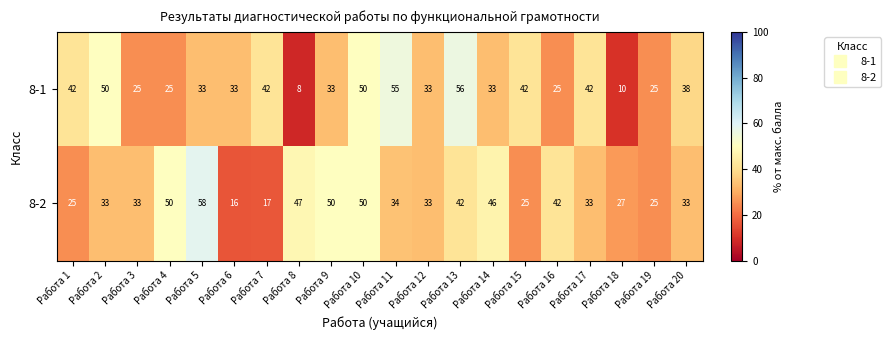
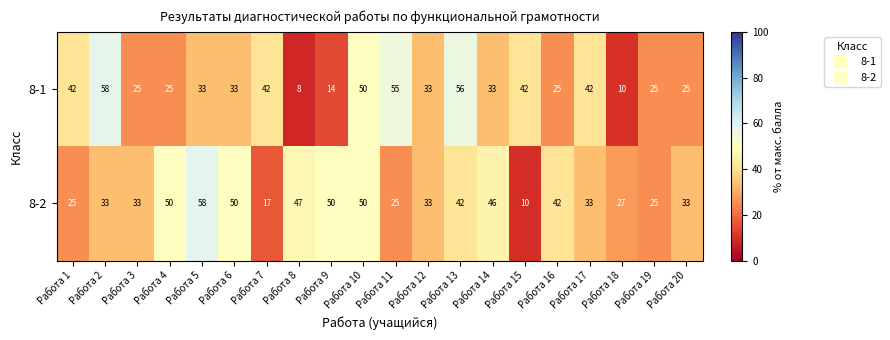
  {
    "8-1": {
      "Работа 1": 42,
-     "Работа 2": 50,
+     "Работа 2": 58,
      "Работа 3": 25,
      "Работа 4": 25,
      "Работа 5": 33,
      "Работа 6": 33,
      "Работа 7": 42,
      "Работа 8": 8,
-     "Работа 9": 33,
+     "Работа 9": 14,
      "Работа 10": 50,
      "Работа 11": 55,
      "Работа 12": 33,
      "Работа 13": 56,
      "Работа 14": 33,
      "Работа 15": 42,
      "Работа 16": 25,
      "Работа 17": 42,
      "Работа 18": 10,
      "Работа 19": 25,
-     "Работа 20": 38
+     "Работа 20": 25
    },
    "8-2": {
      "Работа 1": 25,
      "Работа 2": 33,
      "Работа 3": 33,
      "Работа 4": 50,
      "Работа 5": 58,
-     "Работа 6": 16,
+     "Работа 6": 50,
      "Работа 7": 17,
      "Работа 8": 47,
      "Работа 9": 50,
      "Работа 10": 50,
-     "Работа 11": 34,
+     "Работа 11": 25,
      "Работа 12": 33,
      "Работа 13": 42,
      "Работа 14": 46,
-     "Работа 15": 25,
+     "Работа 15": 10,
      "Работа 16": 42,
      "Работа 17": 33,
      "Работа 18": 27,
      "Работа 19": 25,
      "Работа 20": 33
    }
  }
